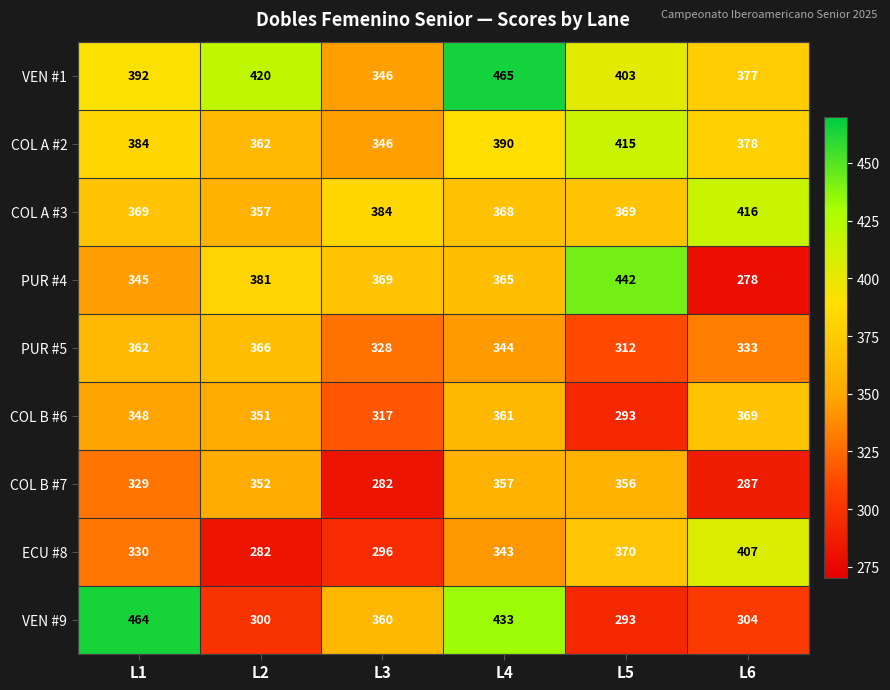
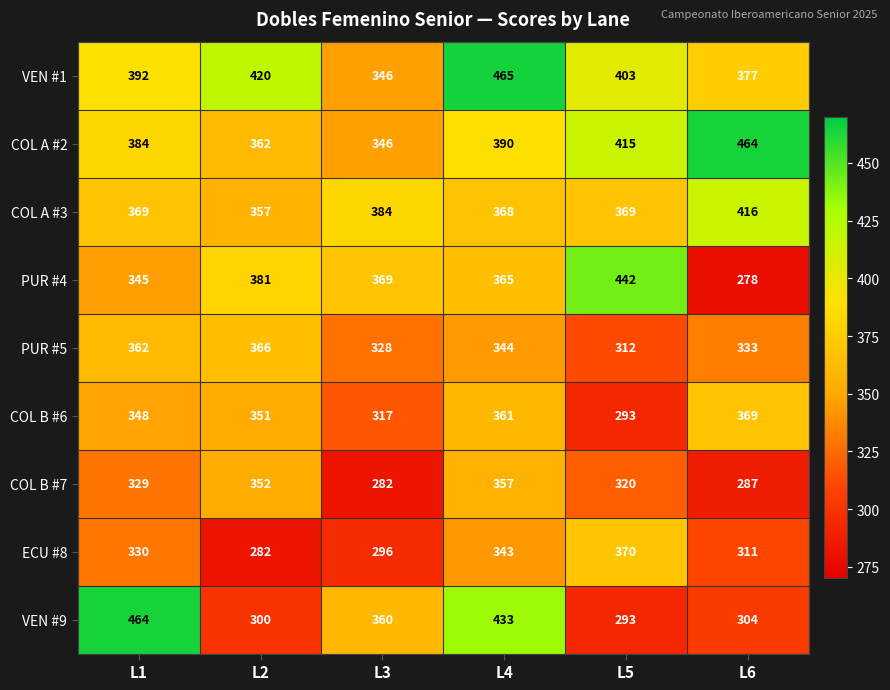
  {
    "VEN #1": {
      "L1": 392,
      "L2": 420,
      "L3": 346,
      "L4": 465,
      "L5": 403,
      "L6": 377
    },
    "COL A #2": {
      "L1": 384,
      "L2": 362,
      "L3": 346,
      "L4": 390,
      "L5": 415,
-     "L6": 378
+     "L6": 464
    },
    "COL A #3": {
      "L1": 369,
      "L2": 357,
      "L3": 384,
      "L4": 368,
      "L5": 369,
      "L6": 416
    },
    "PUR #4": {
      "L1": 345,
      "L2": 381,
      "L3": 369,
      "L4": 365,
      "L5": 442,
      "L6": 278
    },
    "PUR #5": {
      "L1": 362,
      "L2": 366,
      "L3": 328,
      "L4": 344,
      "L5": 312,
      "L6": 333
    },
    "COL B #6": {
      "L1": 348,
      "L2": 351,
      "L3": 317,
      "L4": 361,
      "L5": 293,
      "L6": 369
    },
    "COL B #7": {
      "L1": 329,
      "L2": 352,
      "L3": 282,
      "L4": 357,
-     "L5": 356,
+     "L5": 320,
      "L6": 287
    },
    "ECU #8": {
      "L1": 330,
      "L2": 282,
      "L3": 296,
      "L4": 343,
      "L5": 370,
-     "L6": 407
+     "L6": 311
    },
    "VEN #9": {
      "L1": 464,
      "L2": 300,
      "L3": 360,
      "L4": 433,
      "L5": 293,
      "L6": 304
    }
  }
